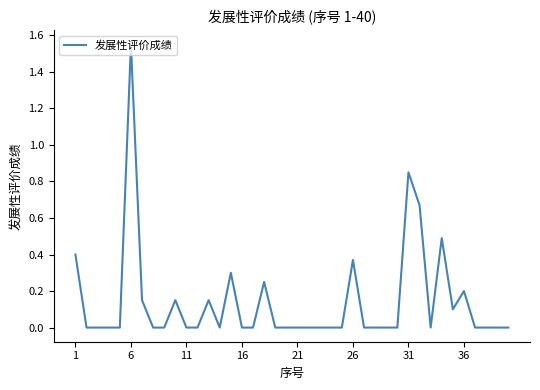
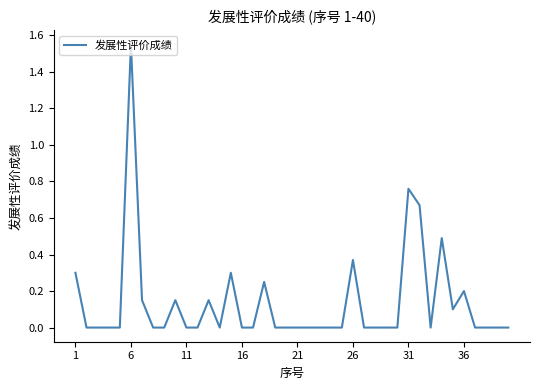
  {
-   "1": 0.4,
+   "1": 0.3,
    "11": 0.00,
    "16": 0.00,
    "21": 0.00,
    "26": 0.37,
-   "31": 0.85,
+   "31": 0.76,
    "36": 0.20
  }
